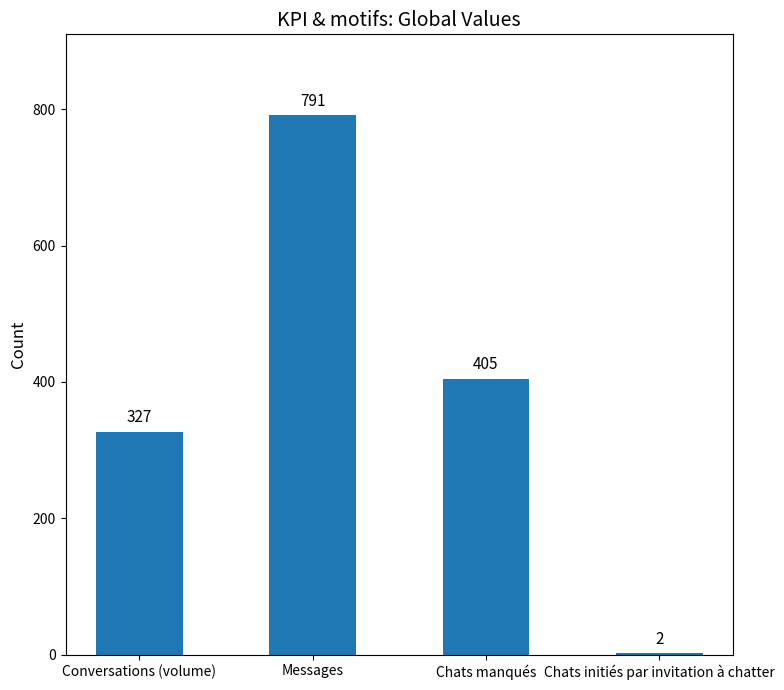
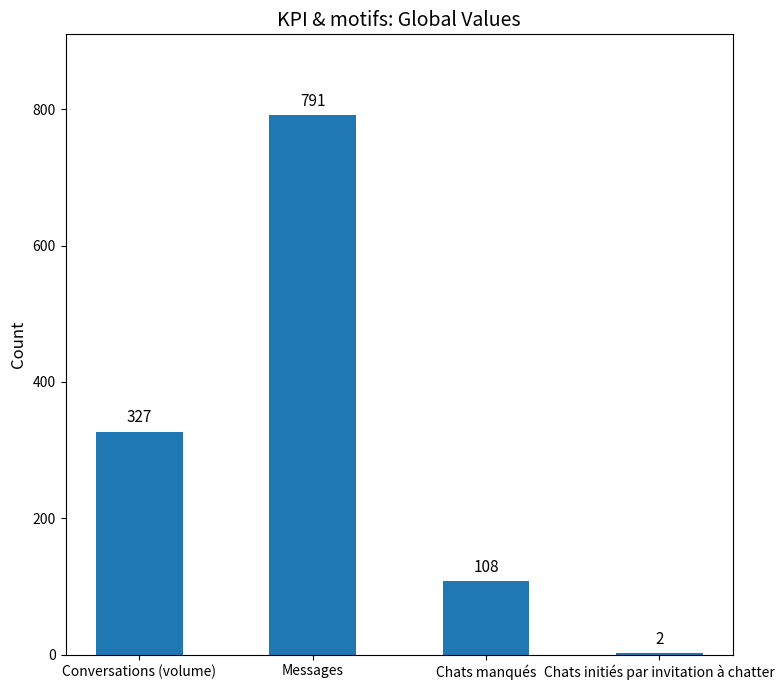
  {
    "Conversations (volume)": 327,
    "Messages": 791,
-   "Chats manqués": 405,
+   "Chats manqués": 108,
    "Chats initiés par invitation à chatter": 2
  }
